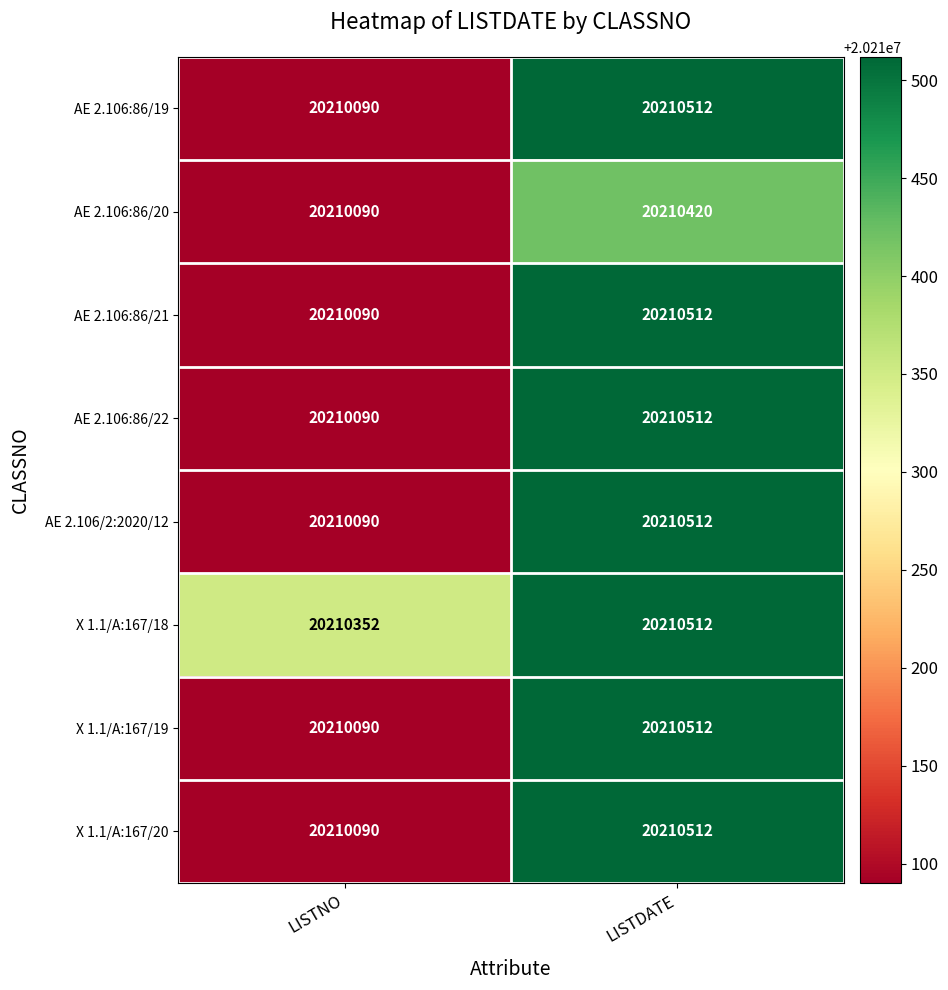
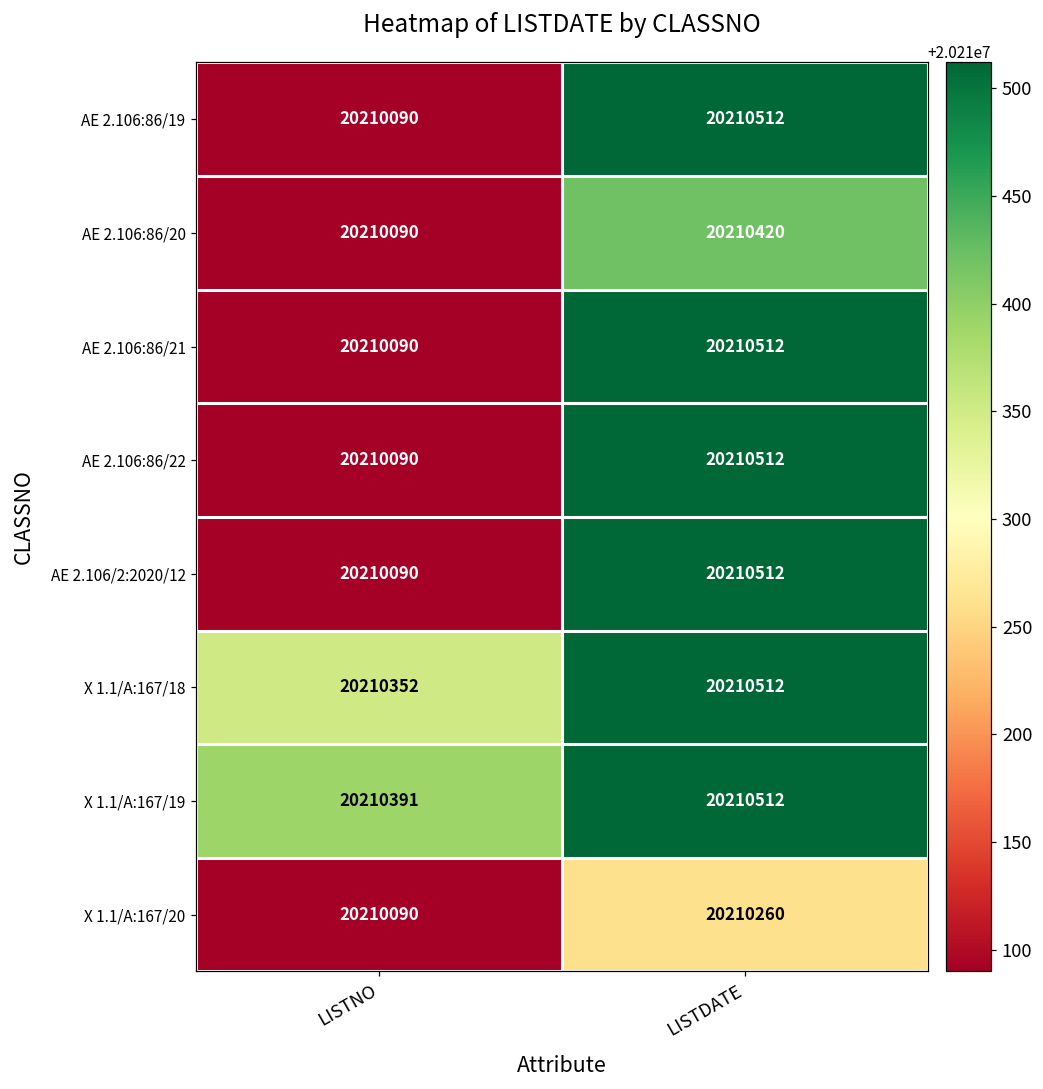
  {
    "AE 2.106:86/19": {
      "LISTNO": 20210090,
      "LISTDATE": 20210512
    },
    "AE 2.106:86/20": {
      "LISTNO": 20210090,
      "LISTDATE": 20210420
    },
    "AE 2.106:86/21": {
      "LISTNO": 20210090,
      "LISTDATE": 20210512
    },
    "AE 2.106:86/22": {
      "LISTNO": 20210090,
      "LISTDATE": 20210512
    },
    "AE 2.106/2:2020/12": {
      "LISTNO": 20210090,
      "LISTDATE": 20210512
    },
    "X 1.1/A:167/18": {
      "LISTNO": 20210352,
      "LISTDATE": 20210512
    },
    "X 1.1/A:167/19": {
-     "LISTNO": 20210090,
+     "LISTNO": 20210391,
      "LISTDATE": 20210512
    },
    "X 1.1/A:167/20": {
      "LISTNO": 20210090,
-     "LISTDATE": 20210512
+     "LISTDATE": 20210260
    }
  }
